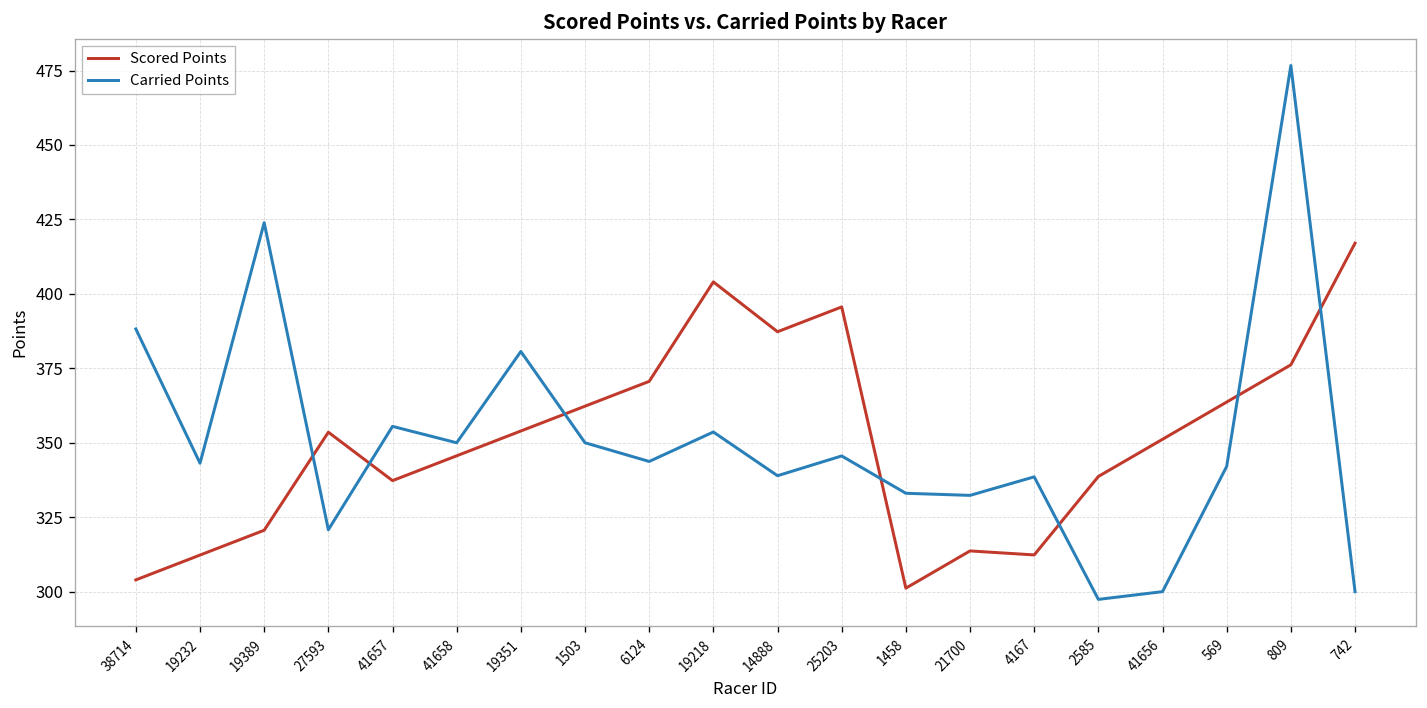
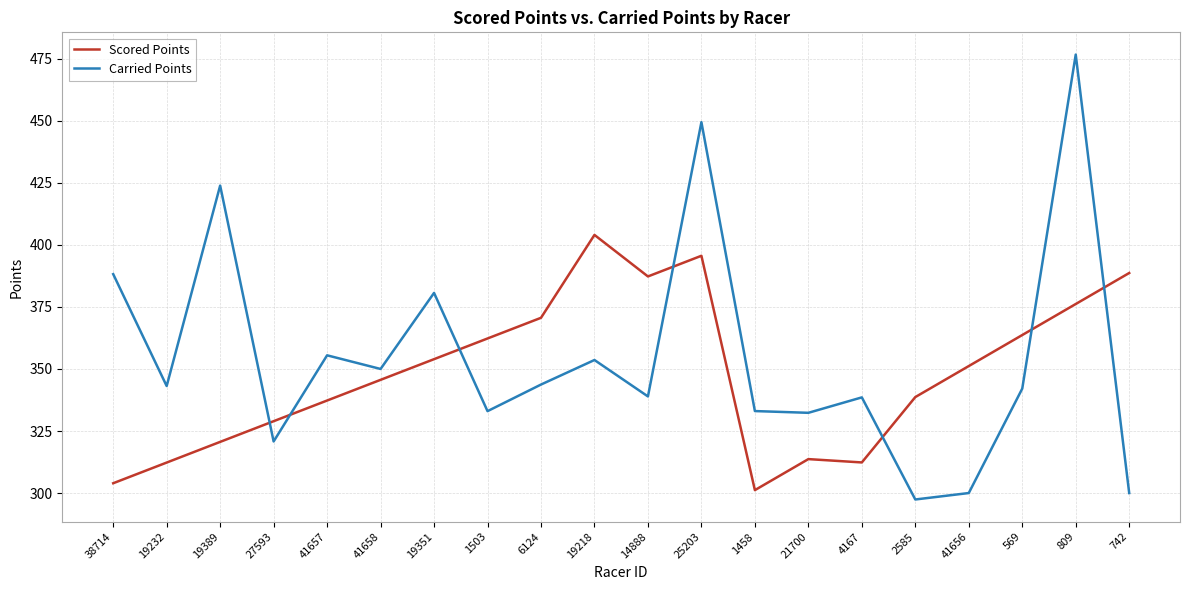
  {
    "Scored Points": {
      "38714": 304,
      "19232": 312,
      "19389": 321,
-     "27593": 354,
+     "27593": 329,
      "41657": 337,
      "41658": 346,
      "19351": 354,
      "1503": 362,
      "6124": 371,
      "19218": 404,
      "14888": 387,
      "25203": 396,
      "1458": 301,
      "21700": 314,
      "4167": 312,
      "2585": 339,
      "41656": 351,
      "569": 364,
      "809": 376,
-     "742": 417
+     "742": 389
    },
    "Carried Points": {
      "38714": 388,
      "19232": 343,
      "19389": 424,
      "27593": 321,
      "41657": 356,
      "41658": 350,
      "19351": 381,
-     "1503": 350,
+     "1503": 333,
      "6124": 344,
      "19218": 354,
      "14888": 339,
-     "25203": 346,
+     "25203": 449,
      "1458": 333,
      "21700": 332,
      "4167": 339,
      "2585": 297,
      "41656": 300,
      "569": 342,
      "809": 477,
      "742": 300
    }
  }
